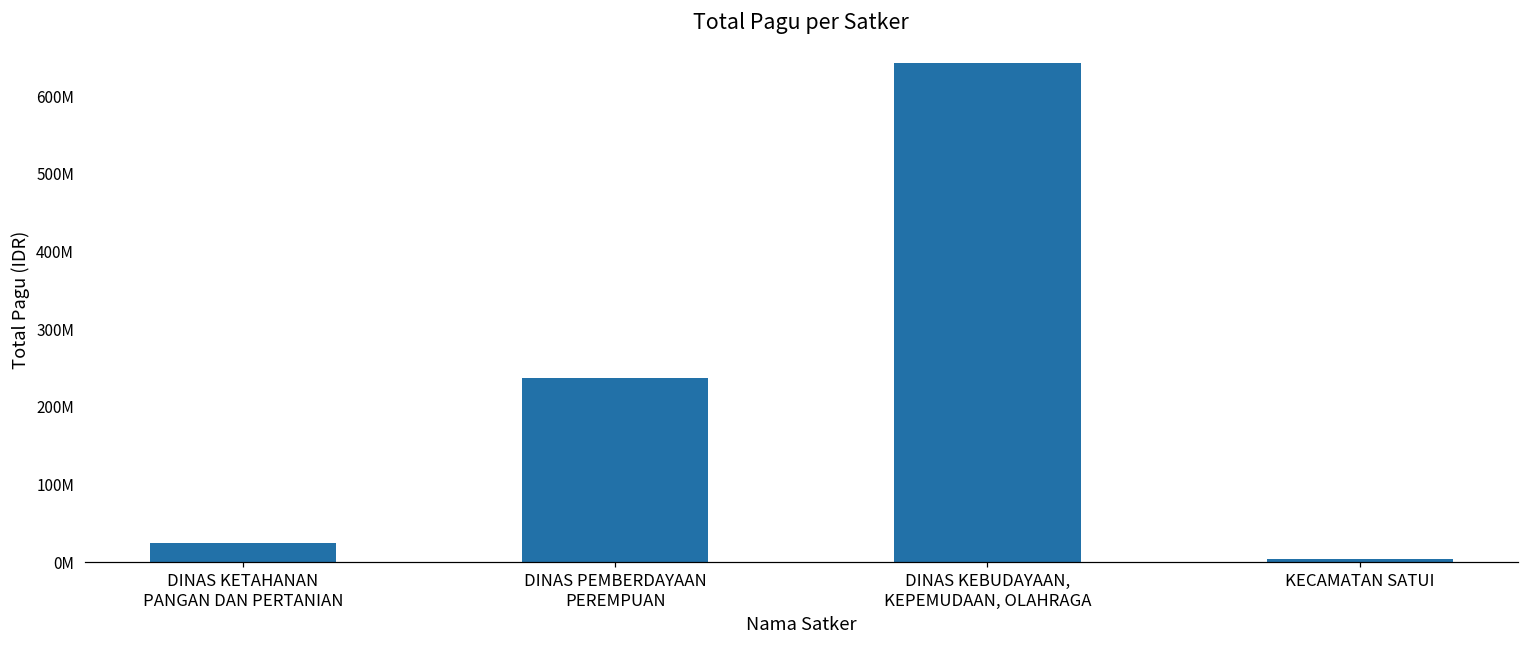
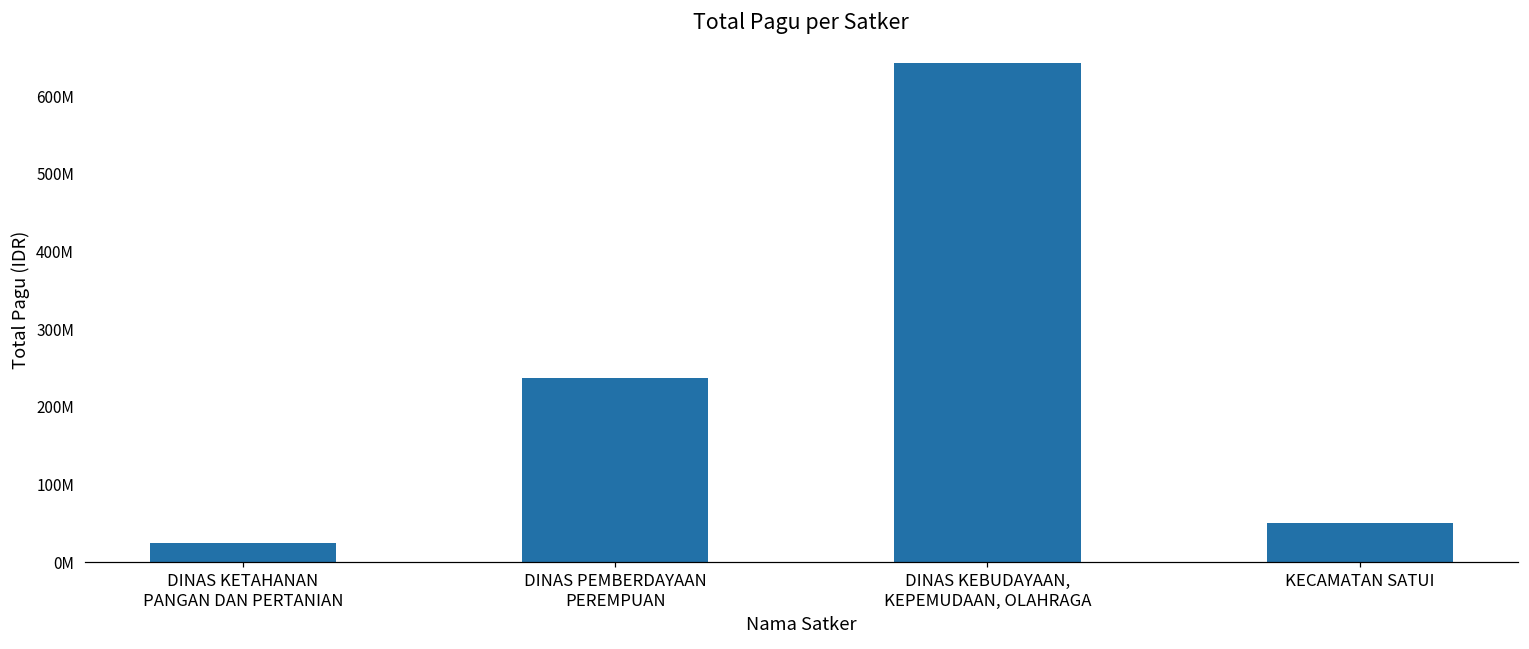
  {
    "DINAS KETAHANAN PANGAN DAN PERTANIAN": 20000000,
    "DINAS PEMBERDAYAAN PEREMPUAN": 240000000,
    "DINAS KEBUDAYAAN, KEPEMUDAAN, OLAHRAGA": 640000000,
-   "KECAMATAN SATUI": 0
+   "KECAMATAN SATUI": 50000000
  }
